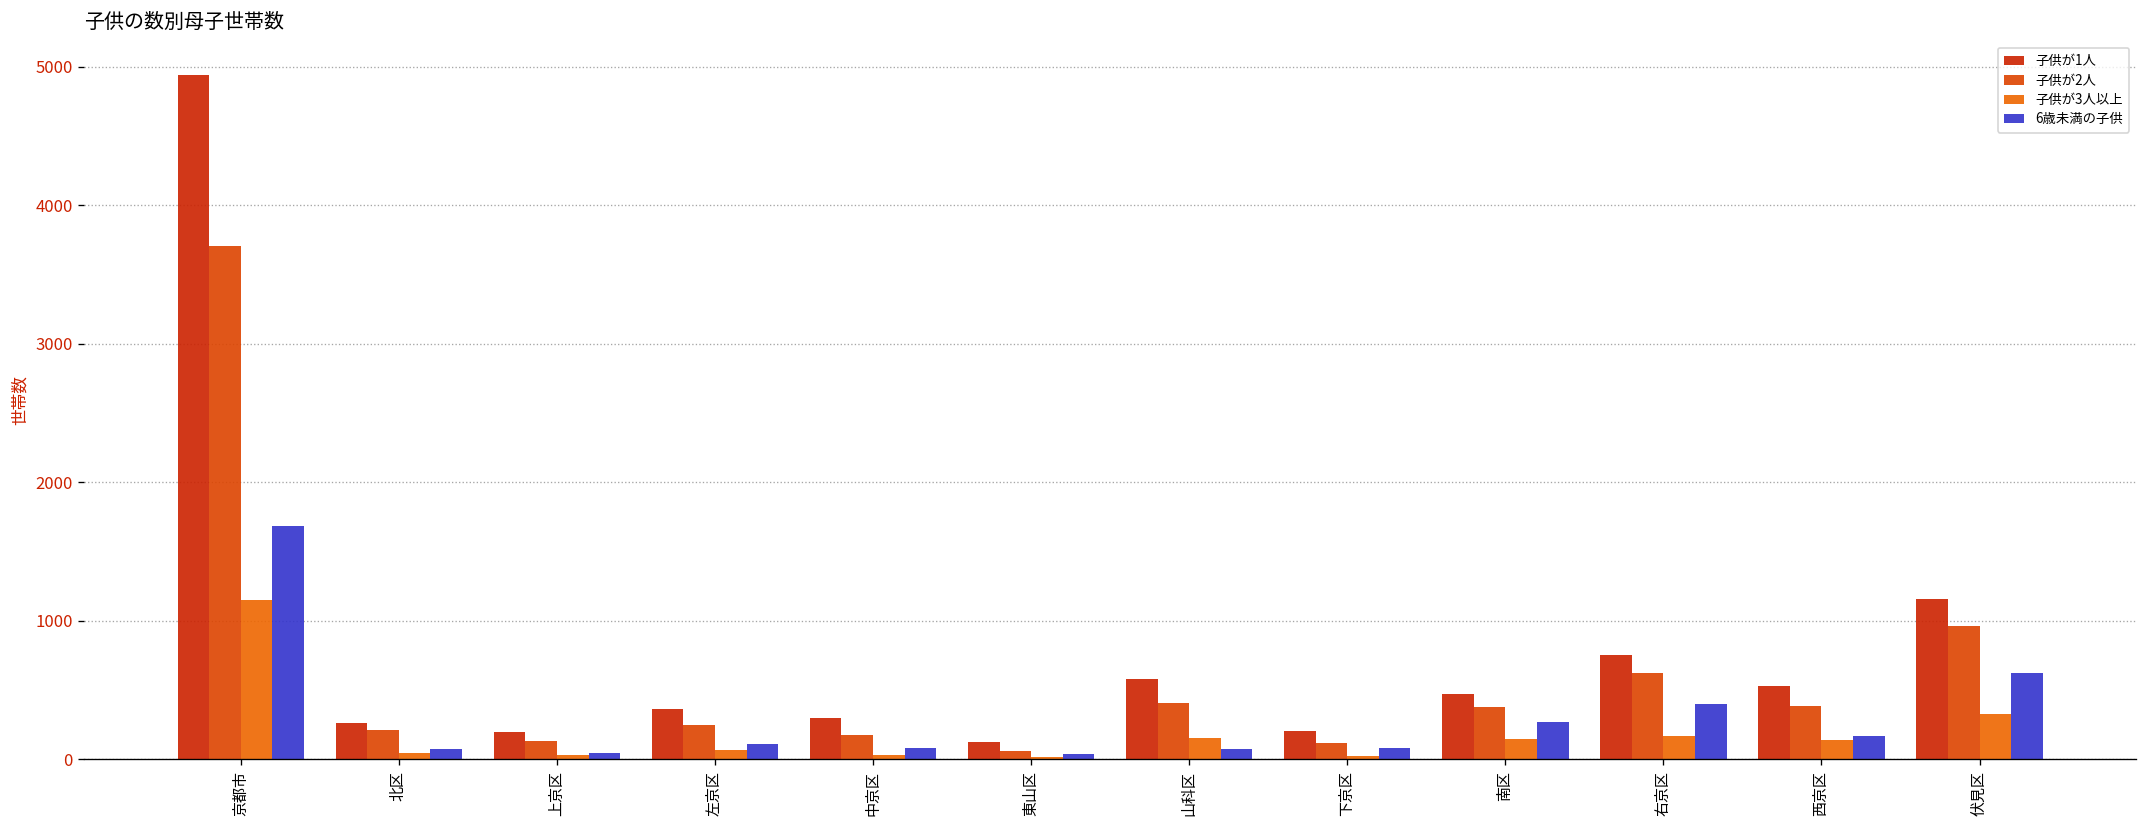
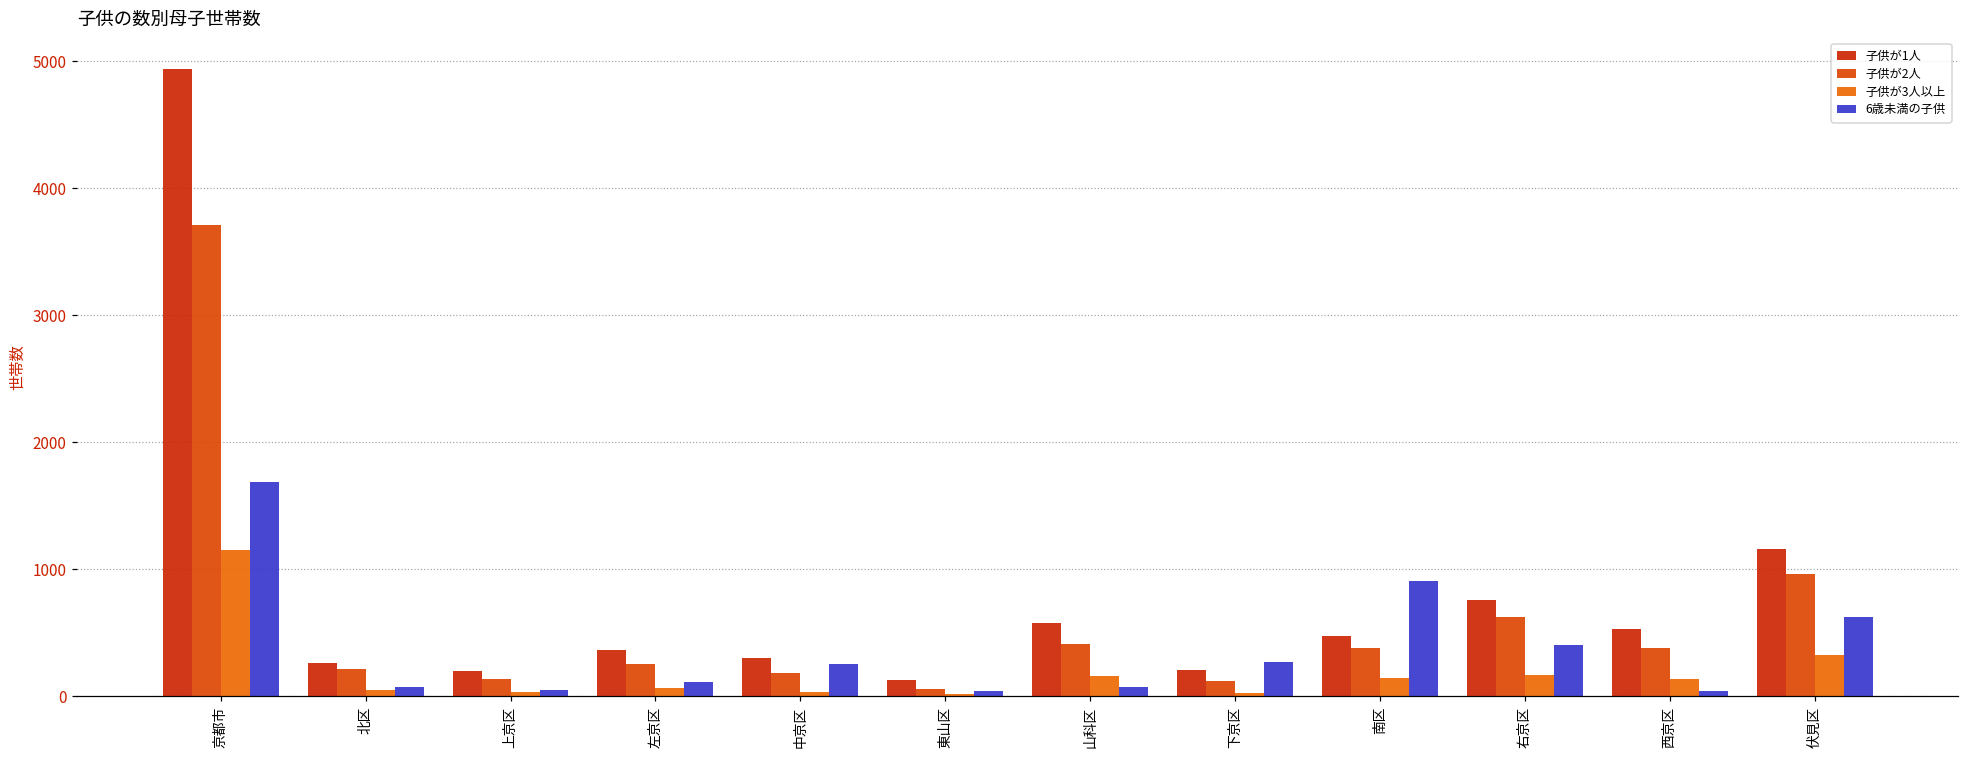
  {
    "6歳未満の子供": {
      "京都市": 1690,
      "北区": 80,
      "上京区": 50,
      "左京区": 110,
-     "中京区": 80,
+     "中京区": 250,
      "東山区": 40,
      "山科区": 70,
-     "下京区": 80,
-     "南区": 270,
+     "下京区": 270,
+     "南区": 900,
      "右京区": 400,
-     "西京区": 170,
+     "西京区": 40,
      "伏見区": 620
    }
  }
